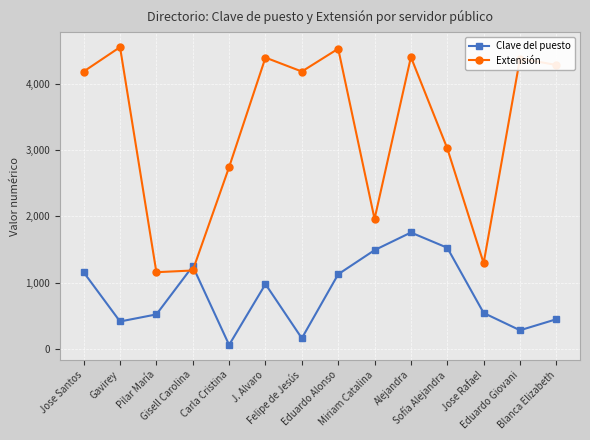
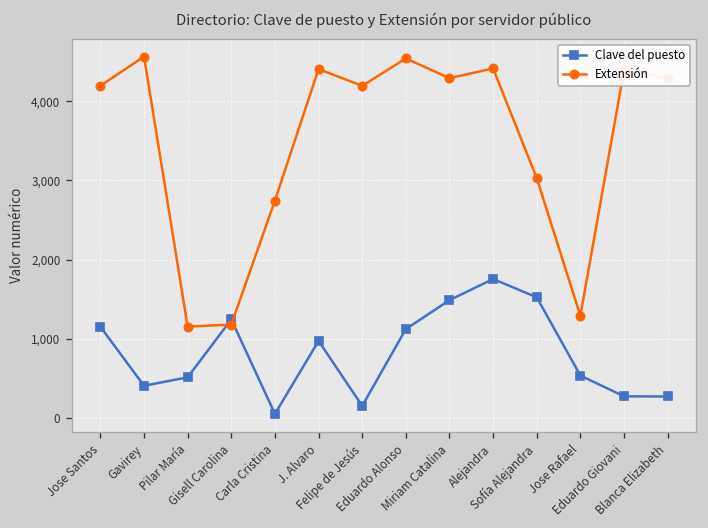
  {
    "Clave del puesto": {
      "Jose Santos": "1,200",
      "Gavirey": "400",
      "Pilar María": "500",
      "Gisell Carolina": "1,200",
      "Carla Cristina": "100",
      "J. Alvaro": "1,000",
      "Felipe de Jesús": "200",
      "Eduardo Alonso": "1,100",
      "Miriam Catalina": "1,500",
      "Alejandra": "1,800",
      "Sofía Alejandra": "1,500",
      "Jose Rafael": "500",
      "Eduardo Giovani": "300",
-     "Blanca Elizabeth": "400"
+     "Blanca Elizabeth": "300"
    },
    "Extensión": {
      "Jose Santos": "4,200",
      "Gavirey": "4,600",
      "Pilar María": "1,200",
      "Gisell Carolina": "1,200",
      "Carla Cristina": "2,700",
      "J. Alvaro": "4,400",
      "Felipe de Jesús": "4,200",
      "Eduardo Alonso": "4,500",
-     "Miriam Catalina": "2,000",
+     "Miriam Catalina": "4,300",
      "Alejandra": "4,400",
      "Sofía Alejandra": "3,000",
      "Jose Rafael": "1,300"
    }
  }
